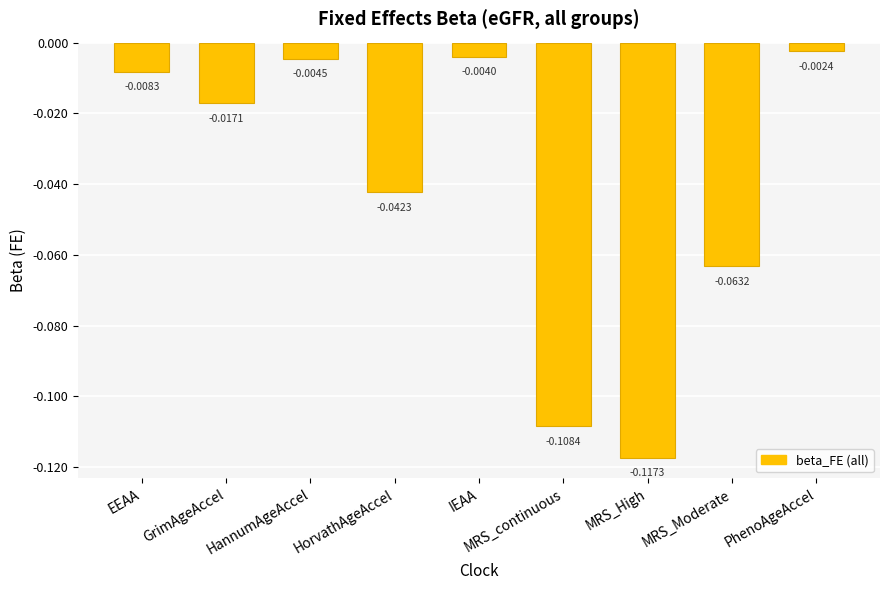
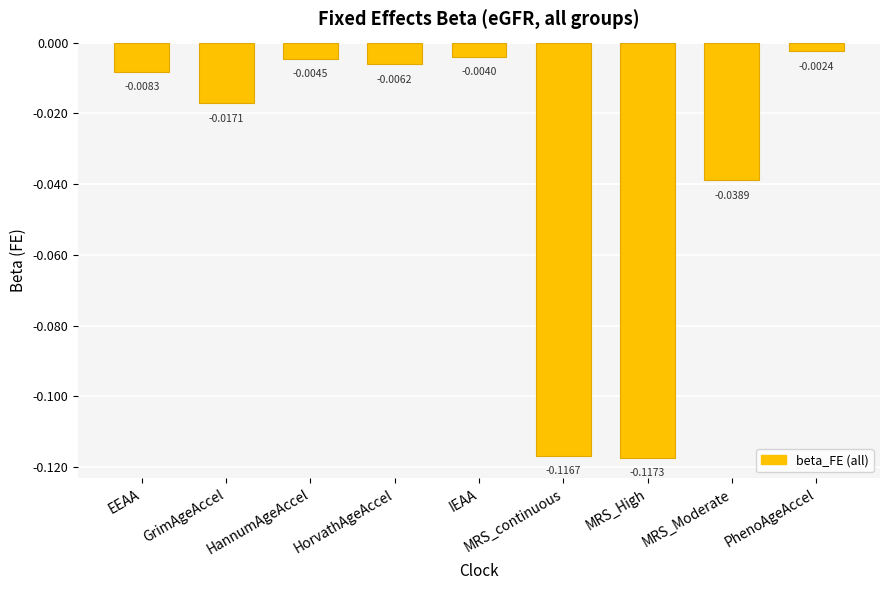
  {
    "EEAA": -0.0083,
    "GrimAgeAccel": -0.0171,
    "HannumAgeAccel": -0.0045,
-   "HorvathAgeAccel": -0.0423,
+   "HorvathAgeAccel": -0.0062,
    "IEAA": -0.0040,
-   "MRS_continuous": -0.1084,
+   "MRS_continuous": -0.1167,
    "MRS_High": -0.1173,
-   "MRS_Moderate": -0.0632,
+   "MRS_Moderate": -0.0389,
    "PhenoAgeAccel": -0.0024
  }
